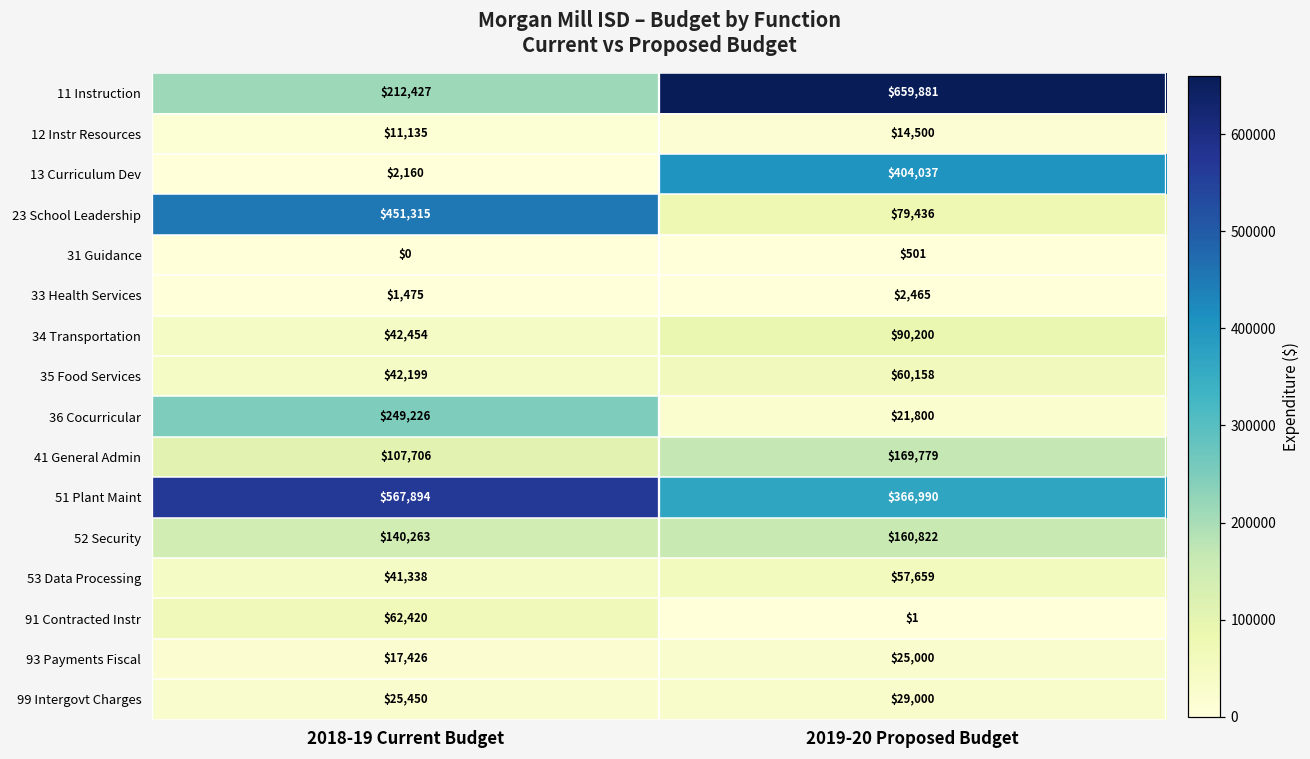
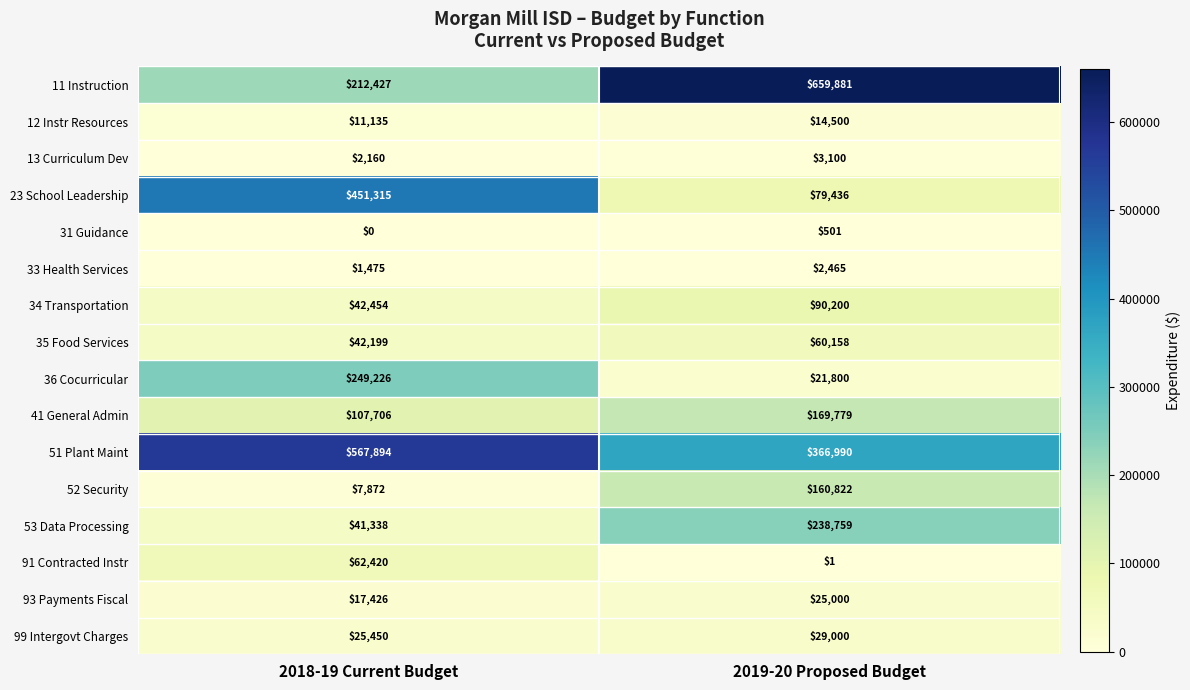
  {
    "11 Instruction": {
      "2018-19 Current Budget": "$212,427",
      "2019-20 Proposed Budget": "$659,881"
    },
    "12 Instr Resources": {
      "2018-19 Current Budget": "$11,135",
      "2019-20 Proposed Budget": "$14,500"
    },
    "13 Curriculum Dev": {
      "2018-19 Current Budget": "$2,160",
-     "2019-20 Proposed Budget": "$404,037"
+     "2019-20 Proposed Budget": "$3,100"
    },
    "23 School Leadership": {
      "2018-19 Current Budget": "$451,315",
      "2019-20 Proposed Budget": "$79,436"
    },
    "31 Guidance": {
      "2018-19 Current Budget": "$0",
      "2019-20 Proposed Budget": "$501"
    },
    "33 Health Services": {
      "2018-19 Current Budget": "$1,475",
      "2019-20 Proposed Budget": "$2,465"
    },
    "34 Transportation": {
      "2018-19 Current Budget": "$42,454",
      "2019-20 Proposed Budget": "$90,200"
    },
    "35 Food Services": {
      "2018-19 Current Budget": "$42,199",
      "2019-20 Proposed Budget": "$60,158"
    },
    "36 Cocurricular": {
      "2018-19 Current Budget": "$249,226",
      "2019-20 Proposed Budget": "$21,800"
    },
    "41 General Admin": {
      "2018-19 Current Budget": "$107,706",
      "2019-20 Proposed Budget": "$169,779"
    },
    "51 Plant Maint": {
      "2018-19 Current Budget": "$567,894",
      "2019-20 Proposed Budget": "$366,990"
    },
    "52 Security": {
-     "2018-19 Current Budget": "$140,263",
+     "2018-19 Current Budget": "$7,872",
      "2019-20 Proposed Budget": "$160,822"
    },
    "53 Data Processing": {
      "2018-19 Current Budget": "$41,338",
-     "2019-20 Proposed Budget": "$57,659"
+     "2019-20 Proposed Budget": "$238,759"
    },
    "91 Contracted Instr": {
      "2018-19 Current Budget": "$62,420",
      "2019-20 Proposed Budget": "$1"
    },
    "93 Payments Fiscal": {
      "2018-19 Current Budget": "$17,426",
      "2019-20 Proposed Budget": "$25,000"
    },
    "99 Intergovt Charges": {
      "2018-19 Current Budget": "$25,450",
      "2019-20 Proposed Budget": "$29,000"
    }
  }
